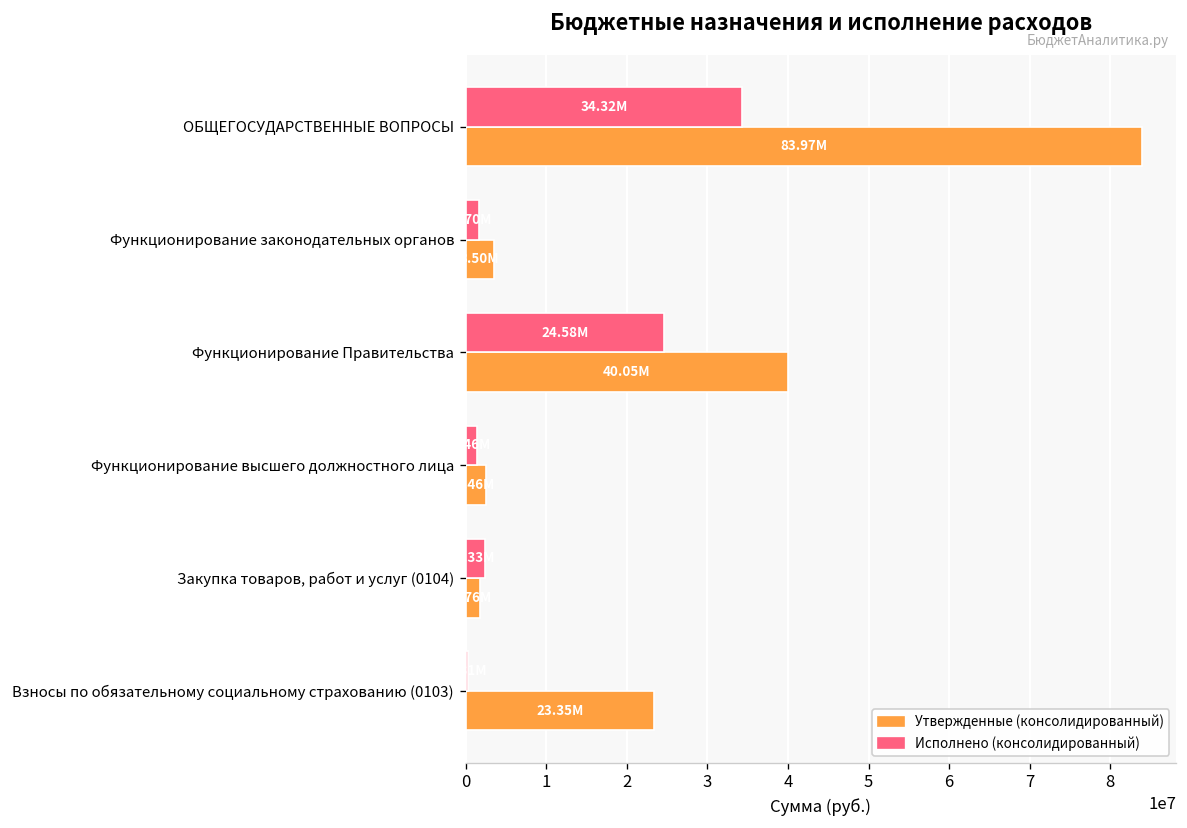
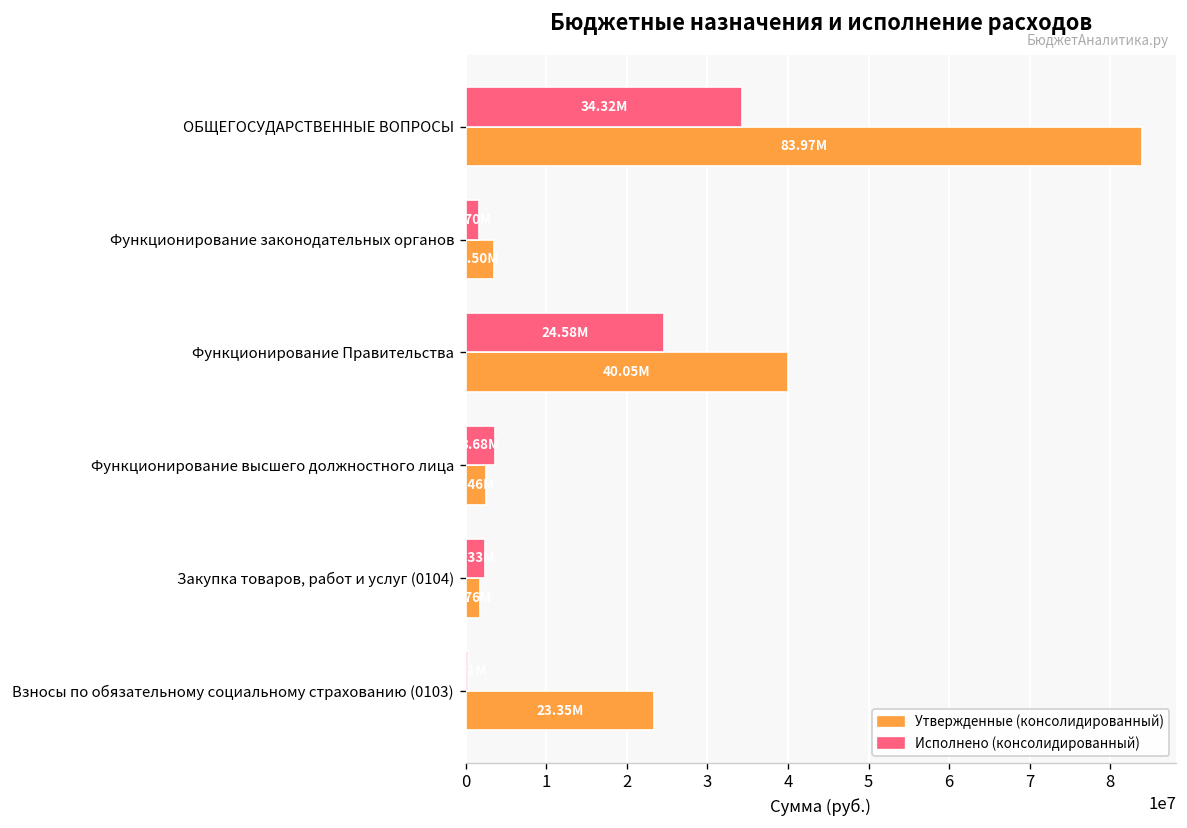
  {
    "Утвержденные (консолидированный)": {
      "ОБЩЕГОСУДАРСТВЕННЫЕ ВОПРОСЫ": "83.97M",
      "Функционирование законодательных органов": "3.50M",
      "Функционирование Правительства": "40.05M",
      "Взносы по обязательному социальному страхованию (0103)": "23.35M"
    },
    "Исполнено (консолидированный)": {
      "Функционирование законодательных органов": "2000000",
-     "Функционирование высшего должностного лица": "1000000",
+     "Функционирование высшего должностного лица": "4000000",
      "Закупка товаров, работ и услуг (0104)": "2000000"
    }
  }
